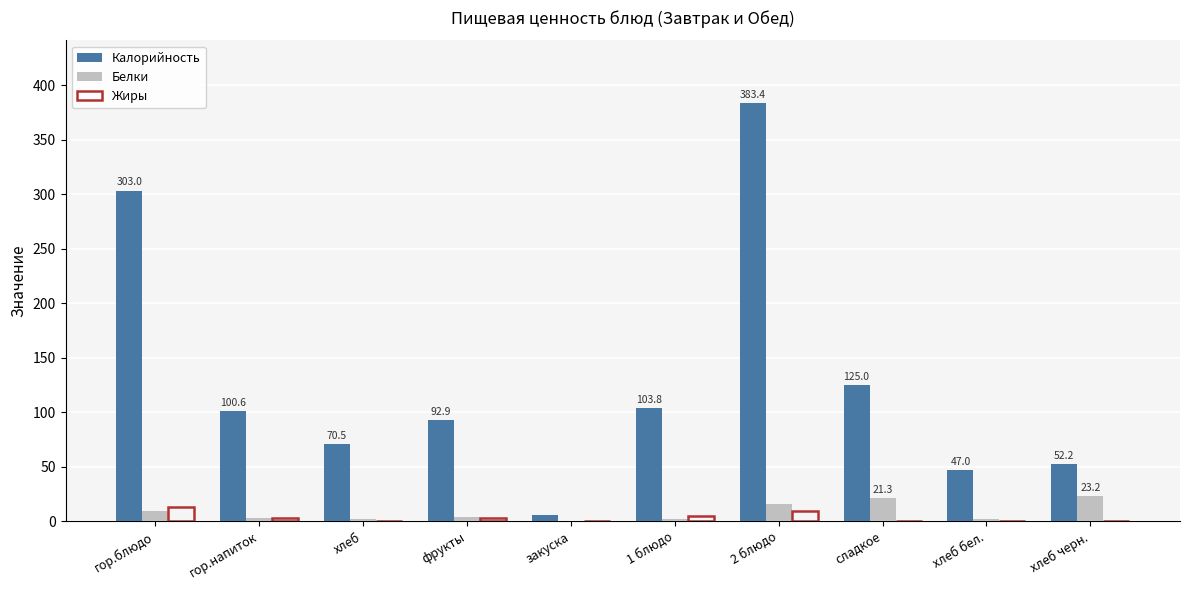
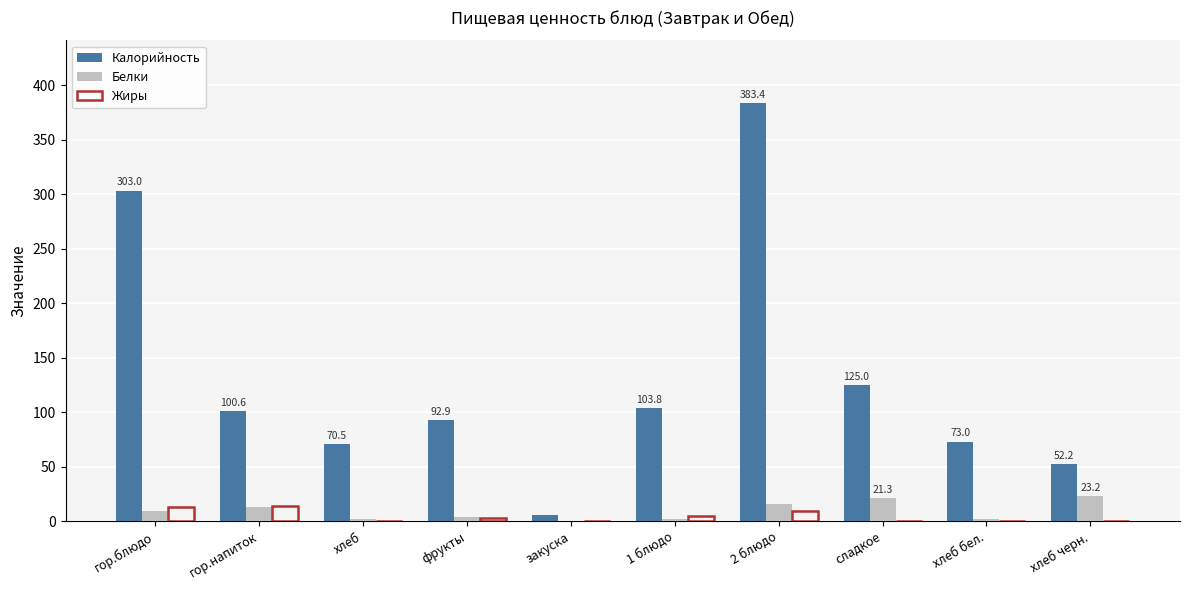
  {
    "Калорийность": {
      "гор.блюдо": 303.0,
      "гор.напиток": 100.6,
      "хлеб": 70.5,
      "фрукты": 92.9,
      "1 блюдо": 103.8,
      "2 блюдо": 383.4,
      "сладкое": 125.0,
-     "хлеб бел.": 47.0,
+     "хлеб бел.": 73.0,
      "хлеб черн.": 52.2
    },
    "Белки": {
      "гор.блюдо": 10,
-     "гор.напиток": 3,
+     "гор.напиток": 13,
      "фрукты": 4,
      "2 блюдо": 16
    },
    "Жиры": {
      "гор.блюдо": 13,
-     "гор.напиток": 3,
+     "гор.напиток": 14,
      "фрукты": 3,
      "1 блюдо": 5,
      "2 блюдо": 10
    }
  }
